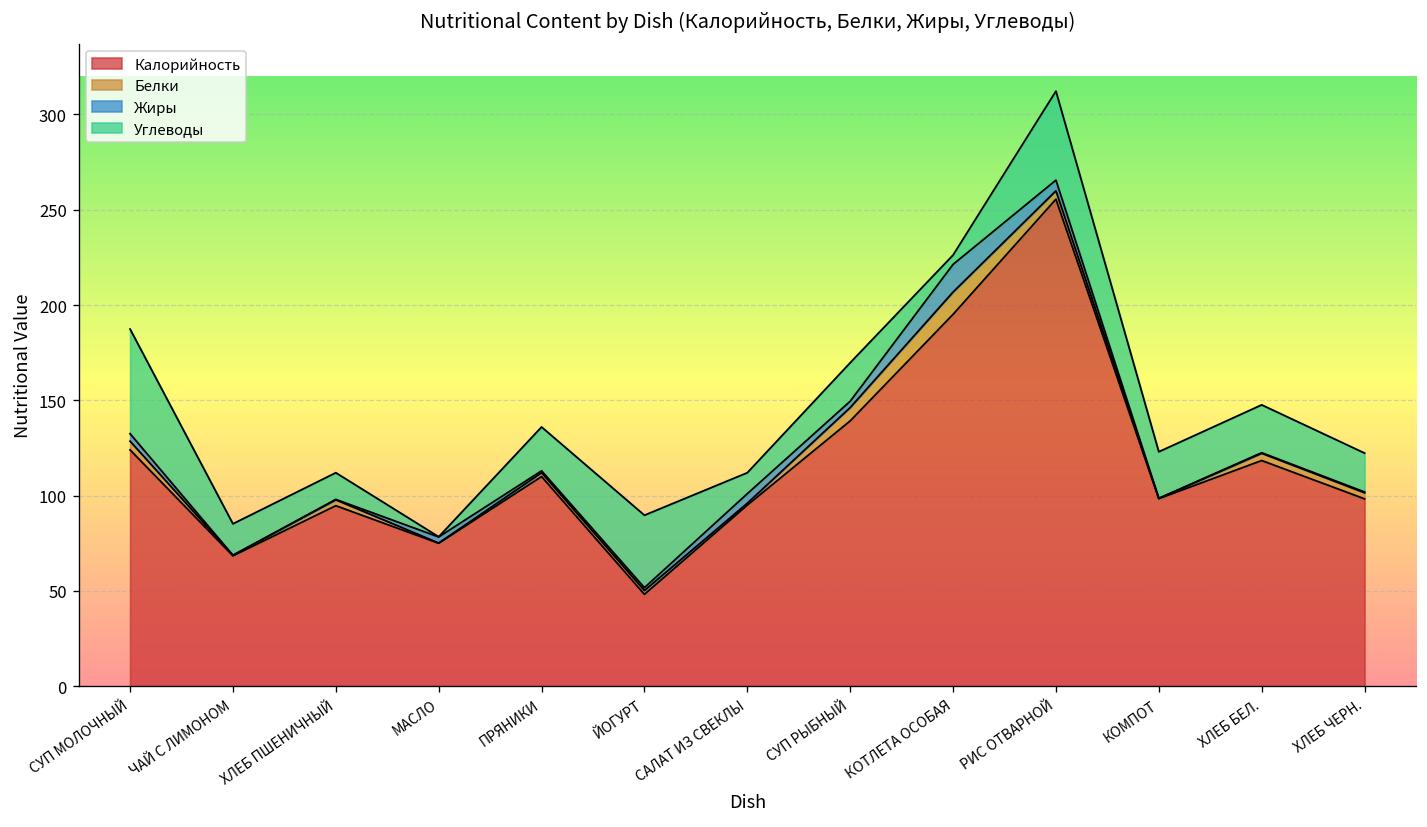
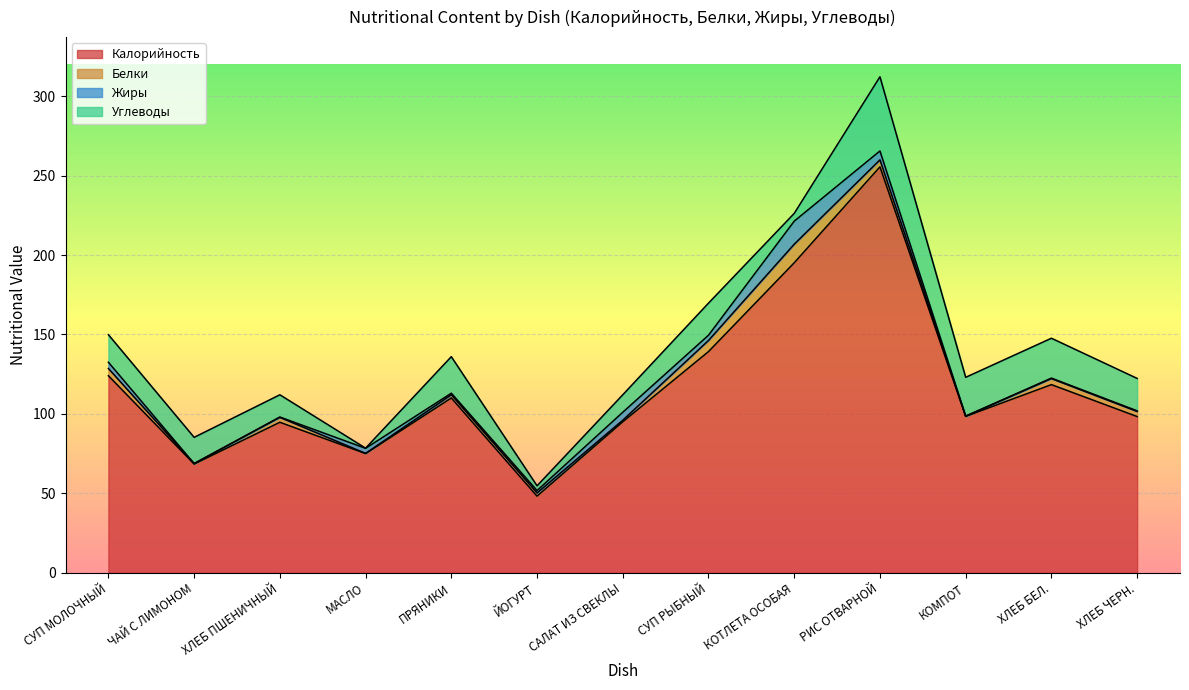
  {
    "Калорийность": {
      "СУП МОЛОЧНЫЙ": 124,
      "ХЛЕБ ПШЕНИЧНЫЙ": 95,
      "ПРЯНИКИ": 110,
      "ЙОГУРТ": 48,
      "СУП РЫБНЫЙ": 139,
      "КОТЛЕТА ОСОБАЯ": 195,
      "РИС ОТВАРНОЙ": 256,
      "ХЛЕБ БЕЛ.": 118,
      "ХЛЕБ ЧЕРН.": 98
    },
    "Белки": {
      "СУП МОЛОЧНЫЙ": 5,
      "СУП РЫБНЫЙ": 7,
      "КОТЛЕТА ОСОБАЯ": 12,
      "РИС ОТВАРНОЙ": 4
    },
    "Жиры": {
      "СУП МОЛОЧНЫЙ": 4,
      "САЛАТ ИЗ СВЕКЛЫ": 5,
      "СУП РЫБНЫЙ": 3,
      "КОТЛЕТА ОСОБАЯ": 15,
      "РИС ОТВАРНОЙ": 6
    },
    "Углеводы": {
-     "СУП МОЛОЧНЫЙ": 55,
+     "СУП МОЛОЧНЫЙ": 17,
      "ЧАЙ С ЛИМОНОМ": 17,
      "ХЛЕБ ПШЕНИЧНЫЙ": 14,
      "ПРЯНИКИ": 23,
-     "ЙОГУРТ": 38,
+     "ЙОГУРТ": 3,
      "САЛАТ ИЗ СВЕКЛЫ": 11,
      "СУП РЫБНЫЙ": 20,
      "КОТЛЕТА ОСОБАЯ": 5,
      "РИС ОТВАРНОЙ": 47,
      "КОМПОТ": 24,
      "ХЛЕБ БЕЛ.": 25,
      "ХЛЕБ ЧЕРН.": 20
    }
  }
